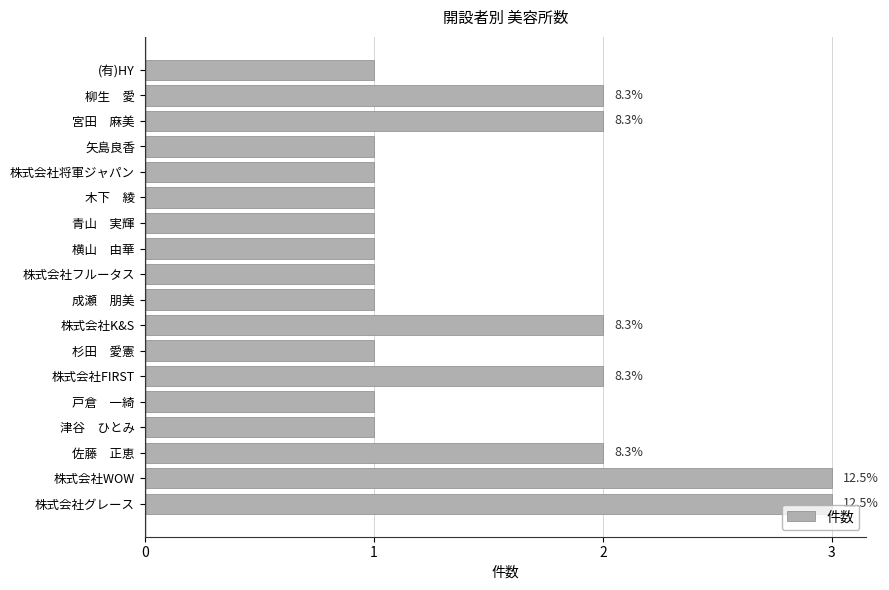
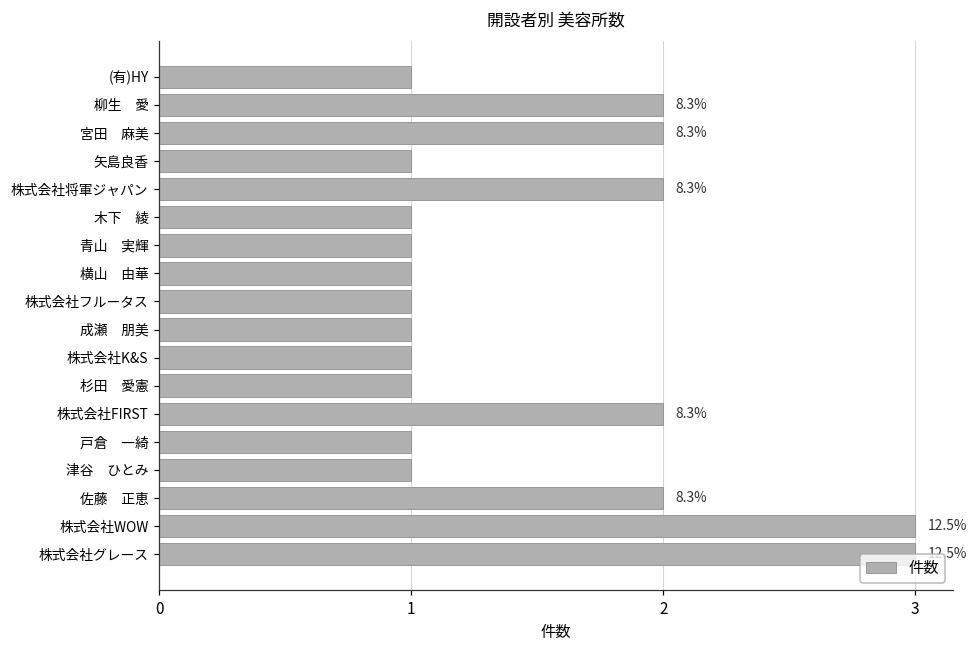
  {
    "(有)HY": 1,
    "矢島良香": 1,
-   "株式会社将軍ジャパン": 1,
+   "株式会社将軍ジャパン": 2,
    "木下 綾": 1,
    "青山 実輝": 1,
    "横山 由華": 1,
    "株式会社フルータス": 1,
    "成瀬 朋美": 1,
-   "株式会社K&S": 2,
+   "株式会社K&S": 1,
    "杉田 愛憲": 1,
    "戸倉 一綺": 1,
    "津谷 ひとみ": 1
  }
